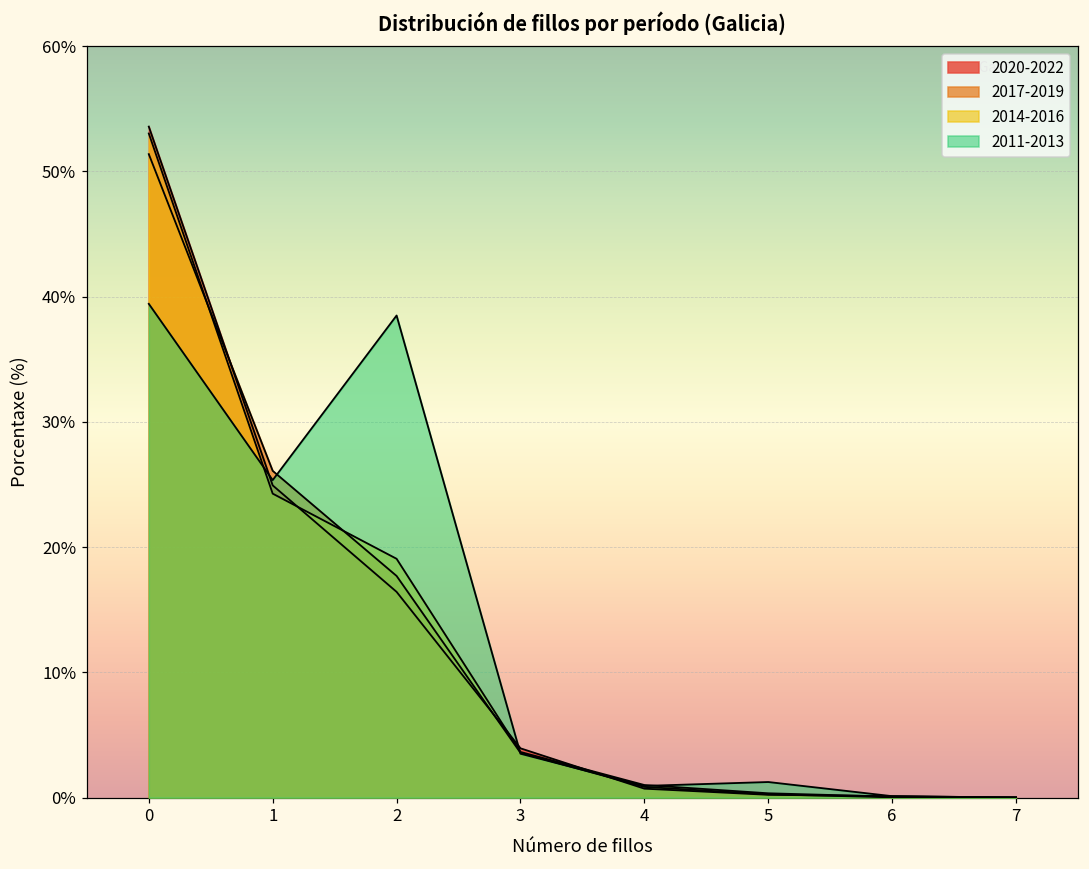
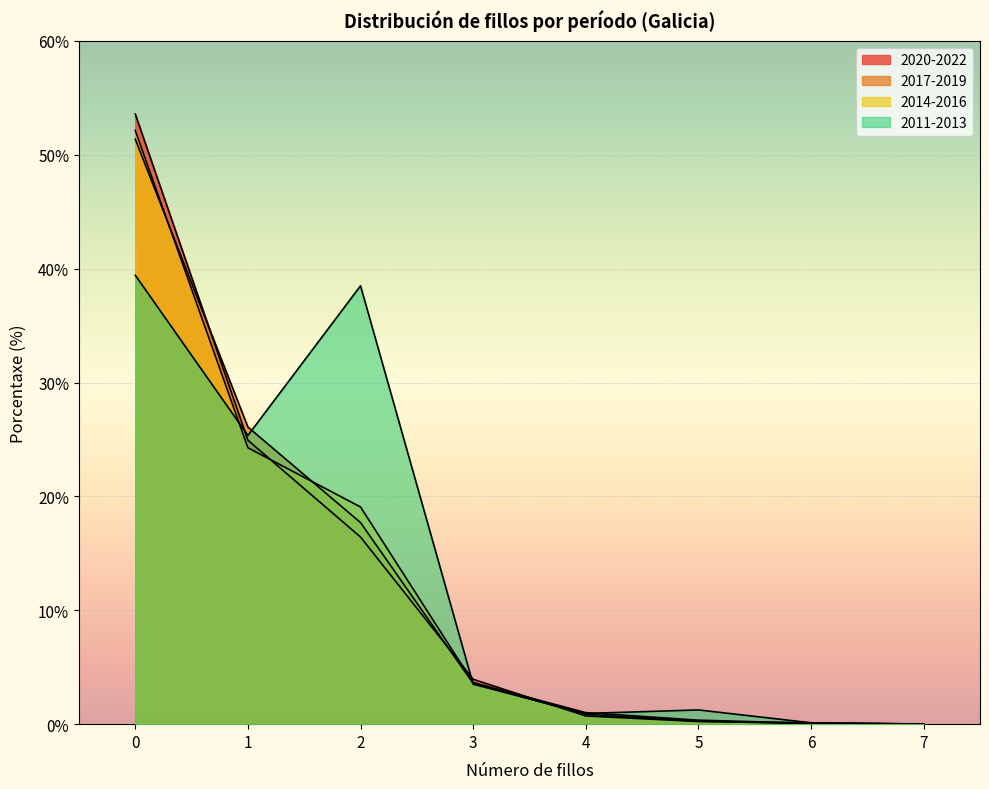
  {
    "2014-2016": {
-     "0": "53.0%",
+     "0": "52.1%",
      "1": "24.3%",
      "2": "19.1%"
    },
    "2011-2013": {
      "0": "39.4%",
      "1": "25.4%",
      "2": "38.5%",
      "5": "1.3%"
    }
  }
